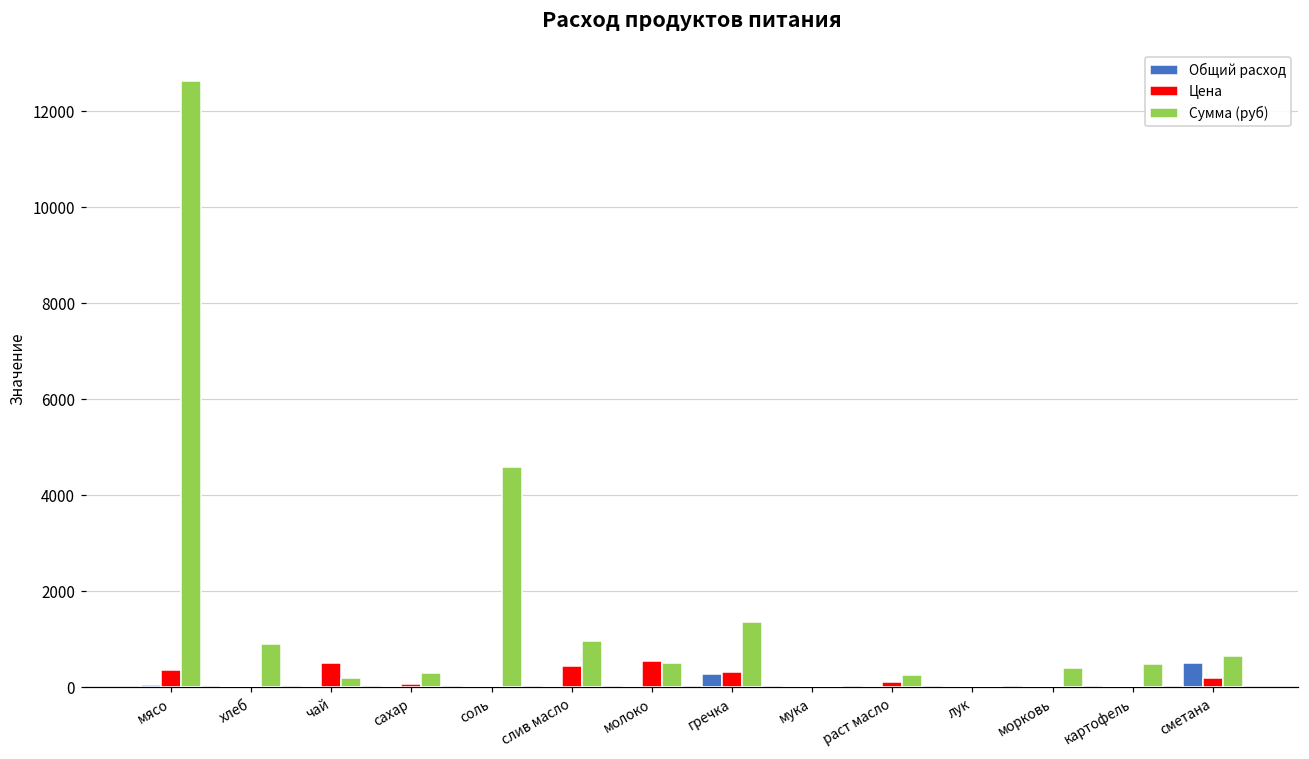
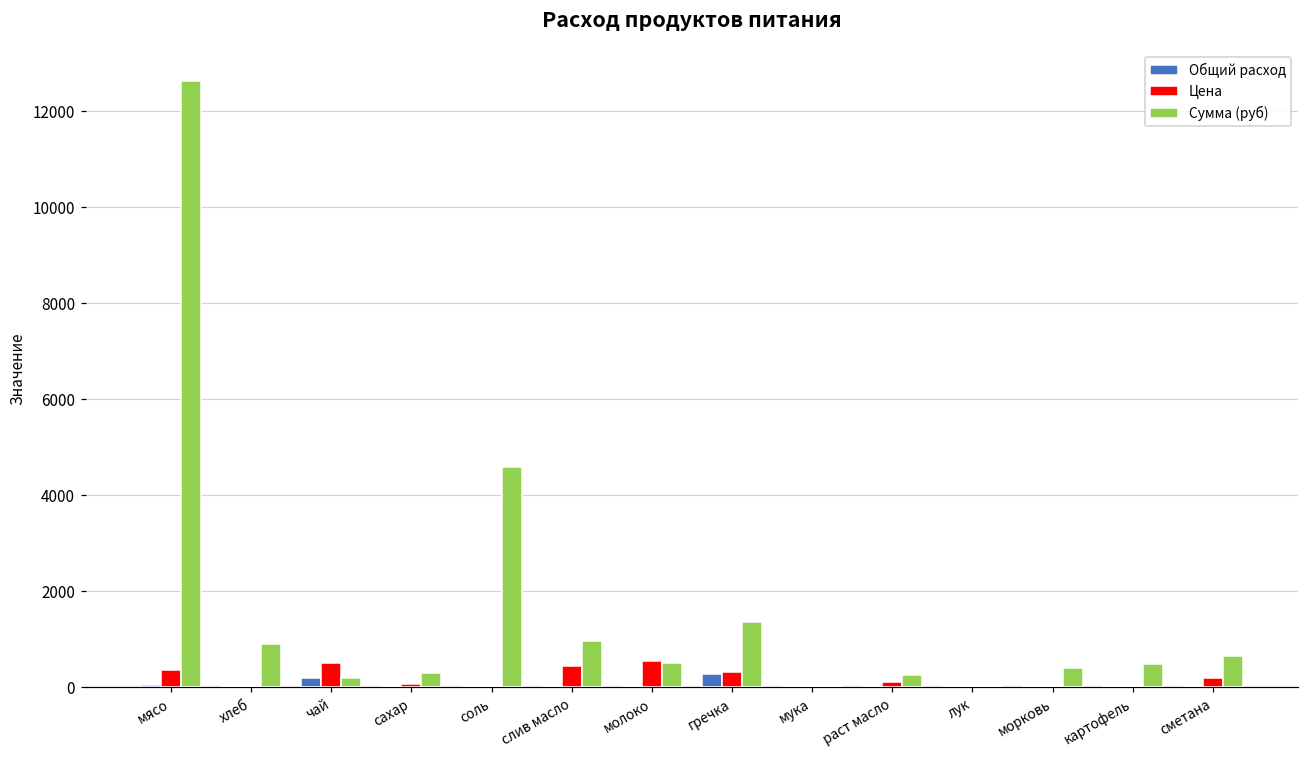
  {
    "Общий расход": {
-     "чай": 0,
+     "чай": 200,
      "гречка": 300,
-     "сметана": 500
+     "сметана": 0
    },
    "Цена": {
      "мясо": 400,
      "чай": 500,
      "слив масло": 400,
      "молоко": 500,
      "гречка": 300,
      "раст масло": 100,
      "сметана": 200
    },
    "Сумма (руб)": {
      "мясо": 12600,
      "хлеб": 900,
      "чай": 200,
      "сахар": 300,
      "соль": 4600,
      "слив масло": 1000,
      "молоко": 500,
      "гречка": 1400,
      "раст масло": 200,
      "морковь": 400,
      "картофель": 500,
      "сметана": 600
    }
  }
